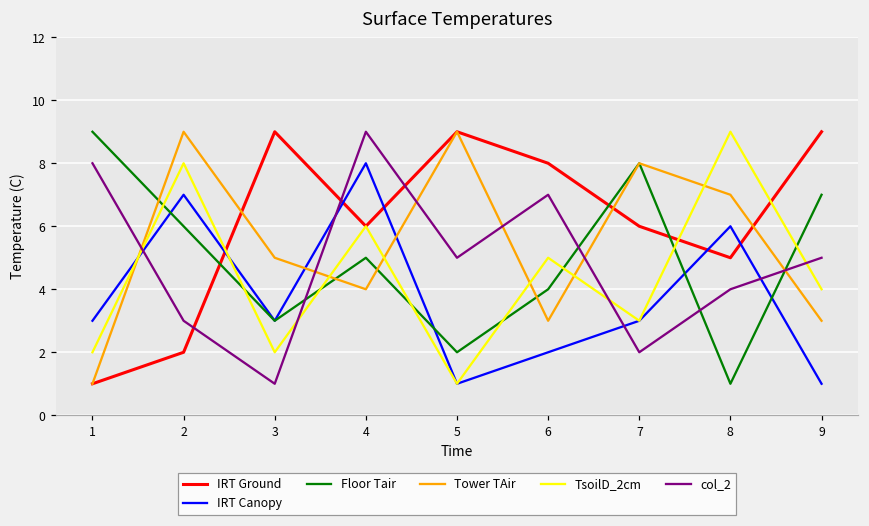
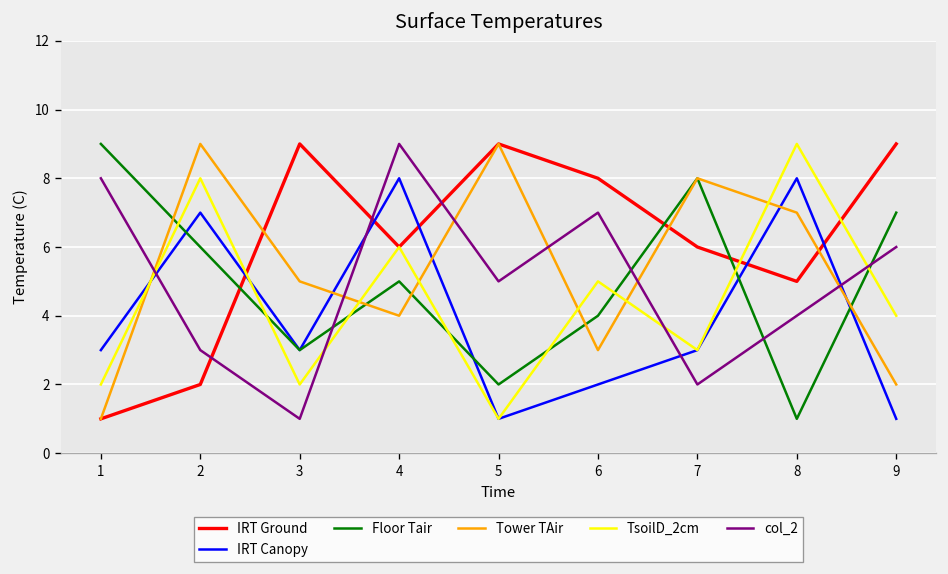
  {
    "IRT Ground": {
      "2": 2,
      "3": 9,
      "6": 8,
      "7": 6,
      "8": 5,
      "9": 9
    },
    "IRT Canopy": {
      "1": 3,
      "2": 7,
      "4": 8,
      "6": 2,
-     "8": 6,
+     "8": 8,
      "9": 1
    },
    "Floor Tair": {
      "1": 9,
      "2": 6,
      "4": 5,
      "5": 2,
      "6": 4,
      "8": 1,
      "9": 7
    },
    "Tower TAir": {
      "2": 9,
      "3": 5,
      "4": 4,
      "6": 3,
      "8": 7,
-     "9": 3
+     "9": 2
    },
    "TsoilD_2cm": {
      "1": 2,
      "2": 8,
      "3": 2,
      "6": 5,
      "8": 9,
      "9": 4
    },
    "col_2": {
      "1": 8,
      "2": 3,
      "3": 1,
      "4": 9,
      "5": 5,
      "6": 7,
      "7": 2,
      "8": 4,
-     "9": 5
+     "9": 6
    }
  }
